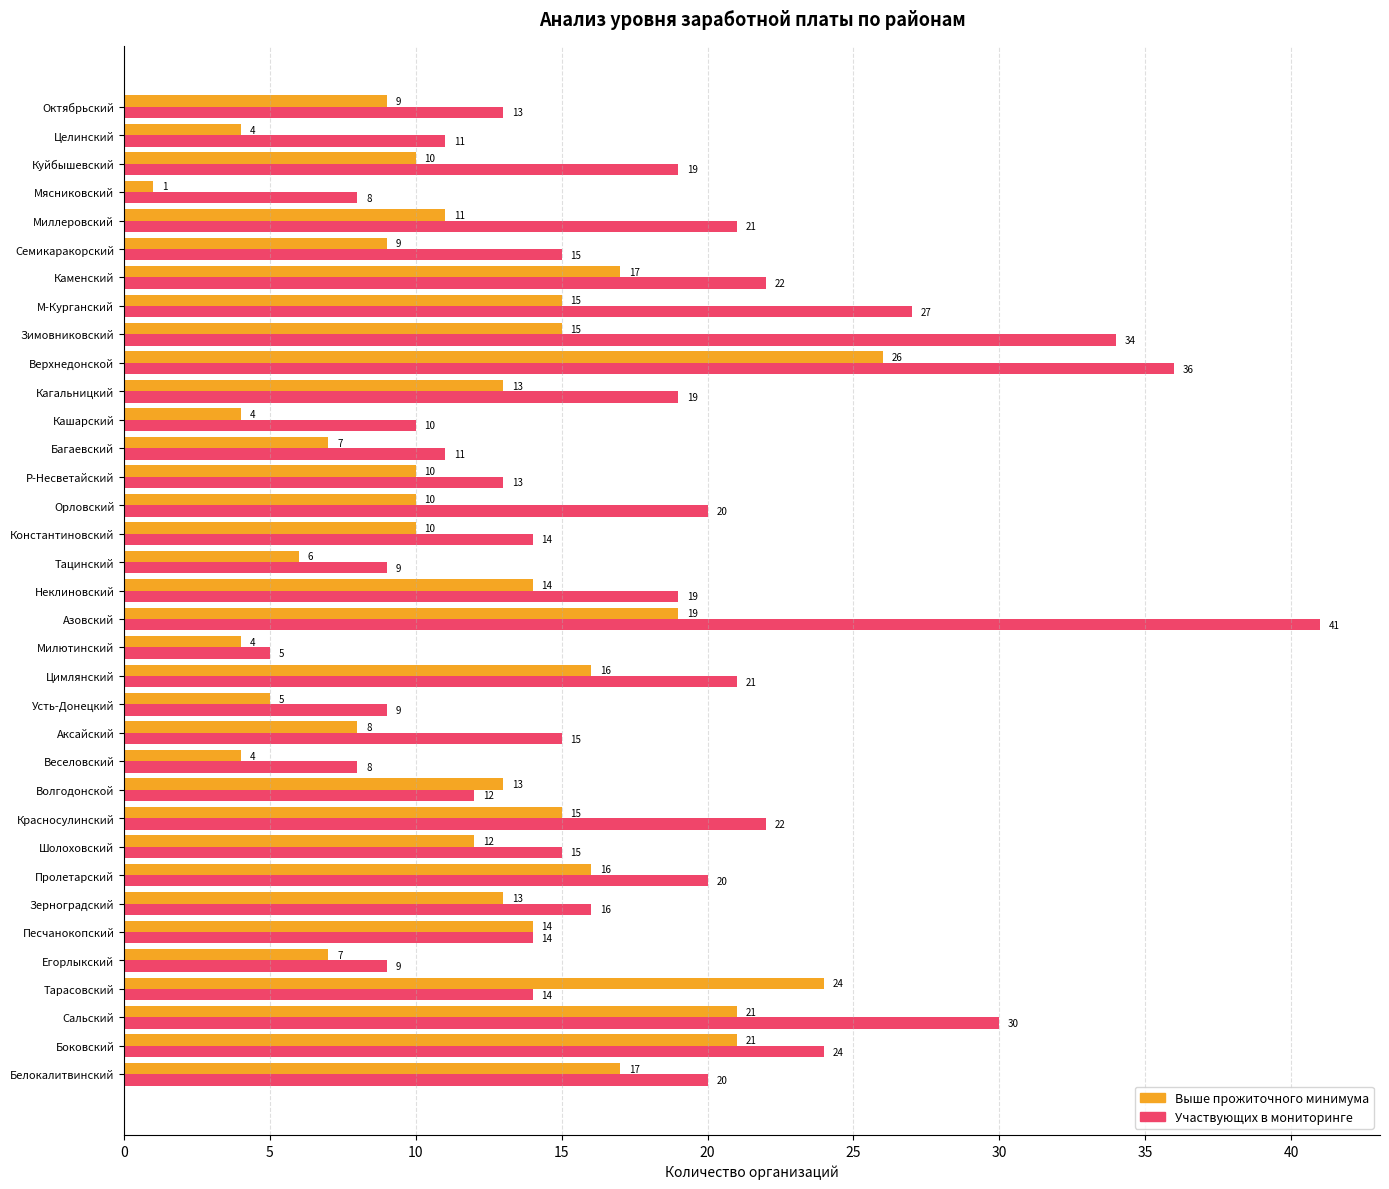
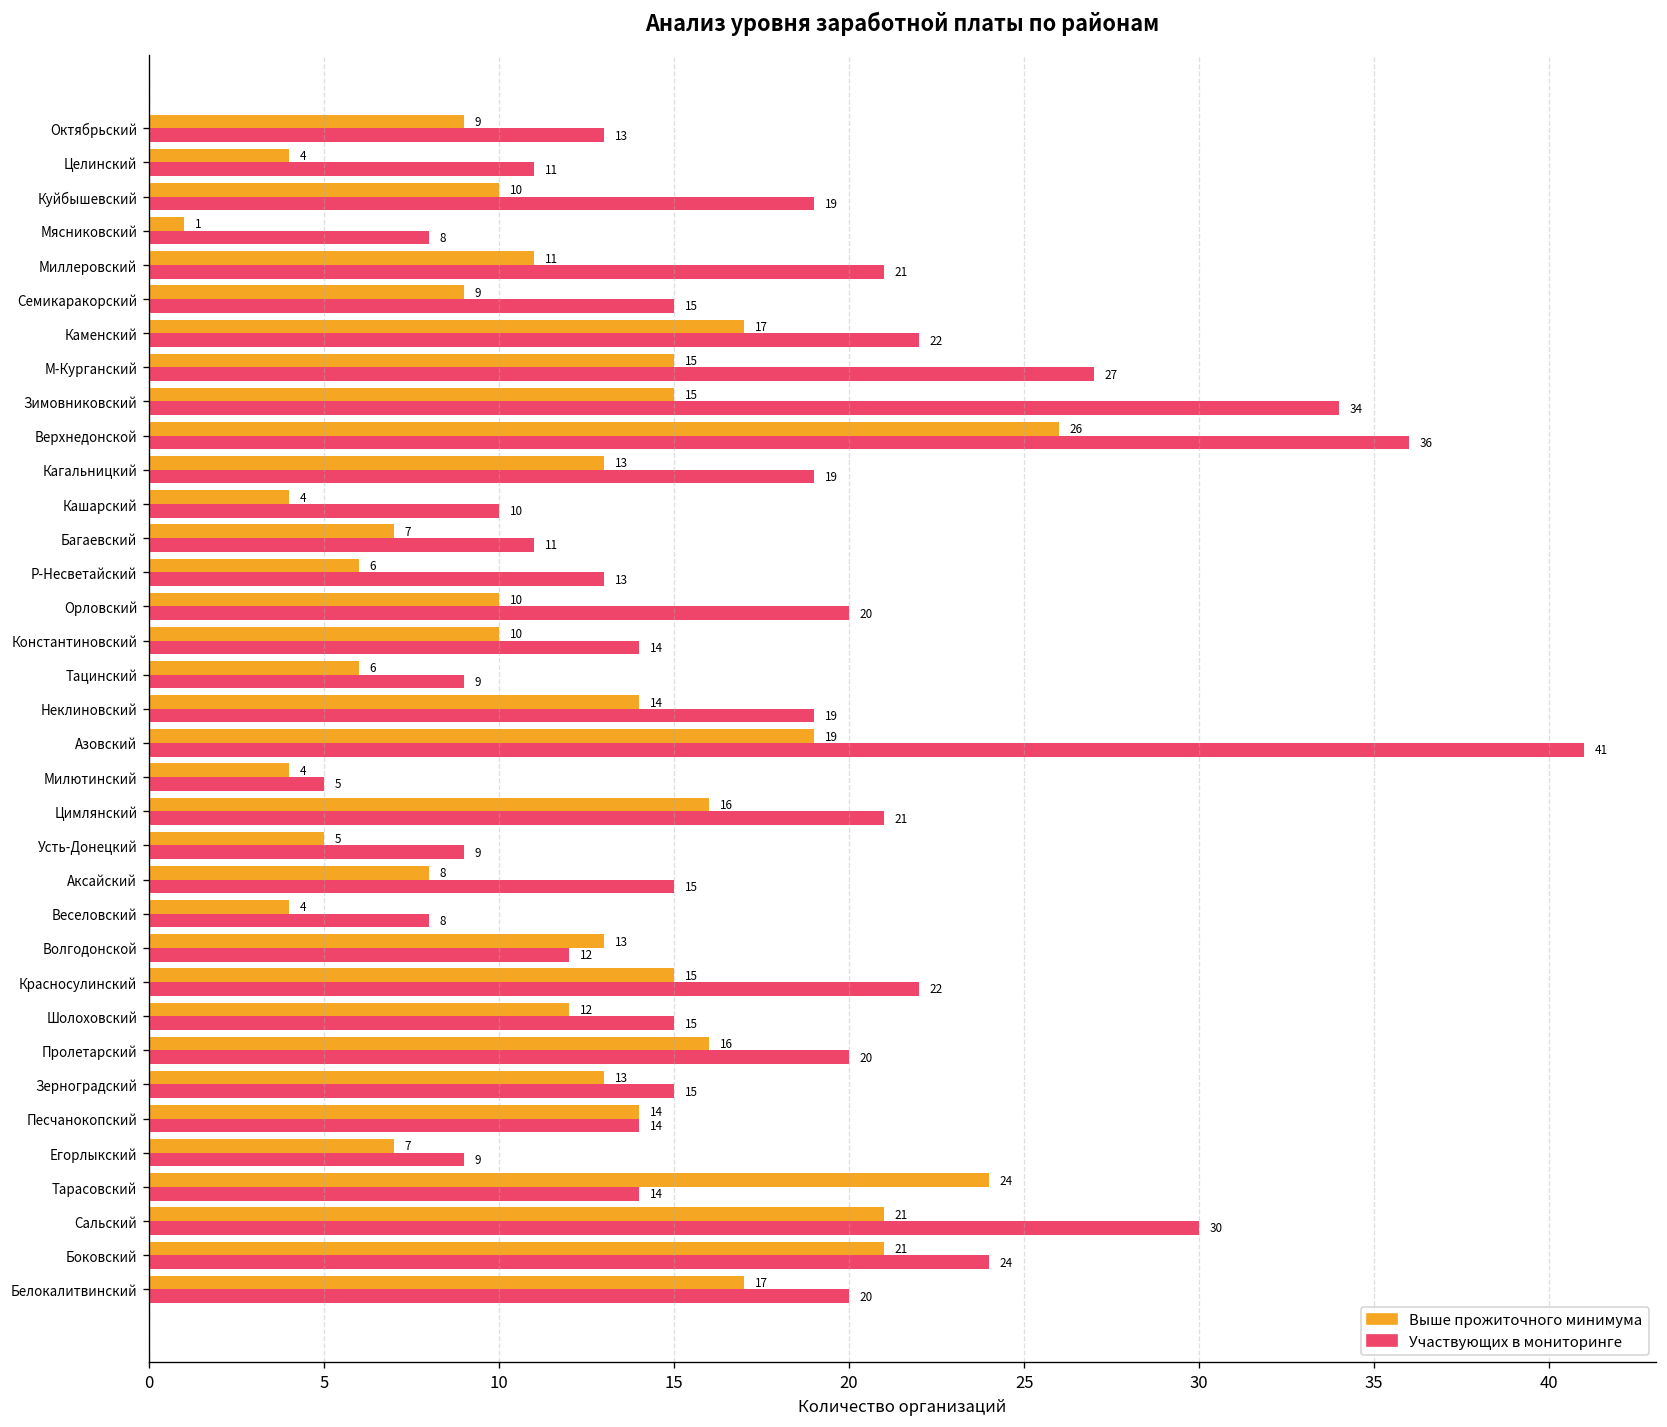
  {
    "Участвующих в мониторинге": {
      "Октябрьский": 13,
      "Целинский": 11,
      "Куйбышевский": 19,
      "Мясниковский": 8,
      "Миллеровский": 21,
      "Семикаракорский": 15,
      "Каменский": 22,
      "М-Курганский": 27,
      "Зимовниковский": 34,
      "Верхнедонской": 36,
      "Кагальницкий": 19,
      "Кашарский": 10,
      "Багаевский": 11,
      "Р-Несветайский": 13,
      "Орловский": 20,
      "Константиновский": 14,
      "Тацинский": 9,
      "Неклиновский": 19,
      "Азовский": 41,
      "Милютинский": 5,
      "Цимлянский": 21,
      "Усть-Донецкий": 9,
      "Аксайский": 15,
      "Веселовский": 8,
      "Волгодонской": 12,
      "Красносулинский": 22,
      "Шолоховский": 15,
      "Пролетарский": 20,
-     "Зерноградский": 16,
+     "Зерноградский": 15,
      "Песчанокопский": 14,
      "Егорлыкский": 9,
      "Тарасовский": 14,
      "Сальский": 30,
      "Боковский": 24,
      "Белокалитвинский": 20
    },
    "Выше прожиточного минимума": {
      "Октябрьский": 9,
      "Целинский": 4,
      "Куйбышевский": 10,
      "Мясниковский": 1,
      "Миллеровский": 11,
      "Семикаракорский": 9,
      "Каменский": 17,
      "М-Курганский": 15,
      "Зимовниковский": 15,
      "Верхнедонской": 26,
      "Кагальницкий": 13,
      "Кашарский": 4,
      "Багаевский": 7,
-     "Р-Несветайский": 10,
+     "Р-Несветайский": 6,
      "Орловский": 10,
      "Константиновский": 10,
      "Тацинский": 6,
      "Неклиновский": 14,
      "Азовский": 19,
      "Милютинский": 4,
      "Цимлянский": 16,
      "Усть-Донецкий": 5,
      "Аксайский": 8,
      "Веселовский": 4,
      "Волгодонской": 13,
      "Красносулинский": 15,
      "Шолоховский": 12,
      "Пролетарский": 16,
      "Зерноградский": 13,
      "Песчанокопский": 14,
      "Егорлыкский": 7,
      "Тарасовский": 24,
      "Сальский": 21,
      "Боковский": 21,
      "Белокалитвинский": 17
    }
  }
